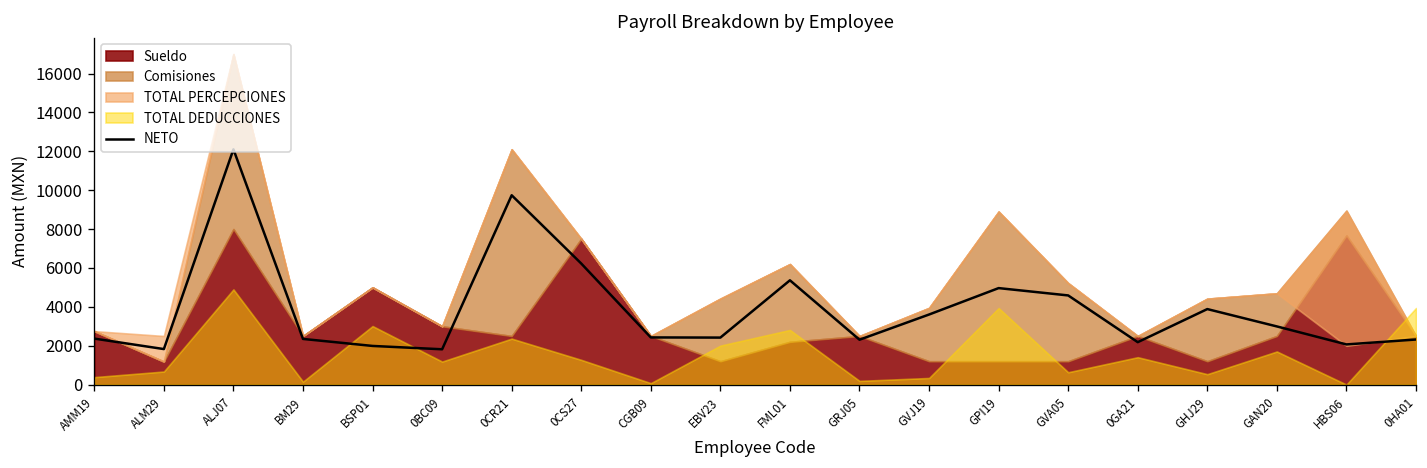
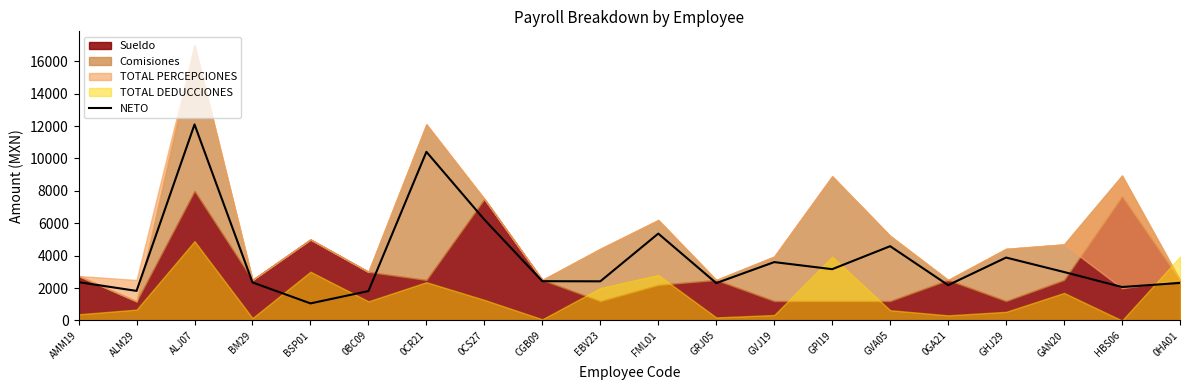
  {
    "NETO": {
      "AMM19": 2400,
      "ALM29": 1800,
      "ALJ07": 12100,
-     "BSP01": 2000,
+     "BSP01": 1100,
      "0BC09": 1800,
-     "0CR21": 9700,
+     "0CR21": 10400,
      "0CS27": 6200,
      "EBV23": 2400,
      "FML01": 5400,
      "GRJ05": 2300,
      "GVJ19": 3600,
-     "GPI19": 5000,
+     "GPI19": 3200,
      "GVA05": 4600,
      "0GA21": 2200,
      "GHJ29": 3900,
      "GAN20": 3000,
      "HBS06": 2100,
      "0HA01": 2300
    },
    "Sueldo": {
      "ALJ07": 8000,
      "EBV23": 1200,
      "FML01": 2200,
      "GVJ19": 1200,
      "GPI19": 1200,
      "GVA05": 1200,
      "GHJ29": 1200,
      "GAN20": 2500,
      "HBS06": 7700
    },
    "TOTAL DEDUCCIONES": {
      "AMM19": 400,
      "ALM29": 700,
      "ALJ07": 4900,
      "BSP01": 3000,
      "0BC09": 1200,
      "0CS27": 1300,
      "EBV23": 2000,
      "FML01": 2800,
      "GRJ05": 200,
      "GVJ19": 300,
      "GPI19": 3900,
      "GVA05": 600,
-     "0GA21": 1400,
+     "0GA21": 300,
      "GHJ29": 500,
      "GAN20": 1700,
      "HBS06": 0,
      "0HA01": 3900
    }
  }
